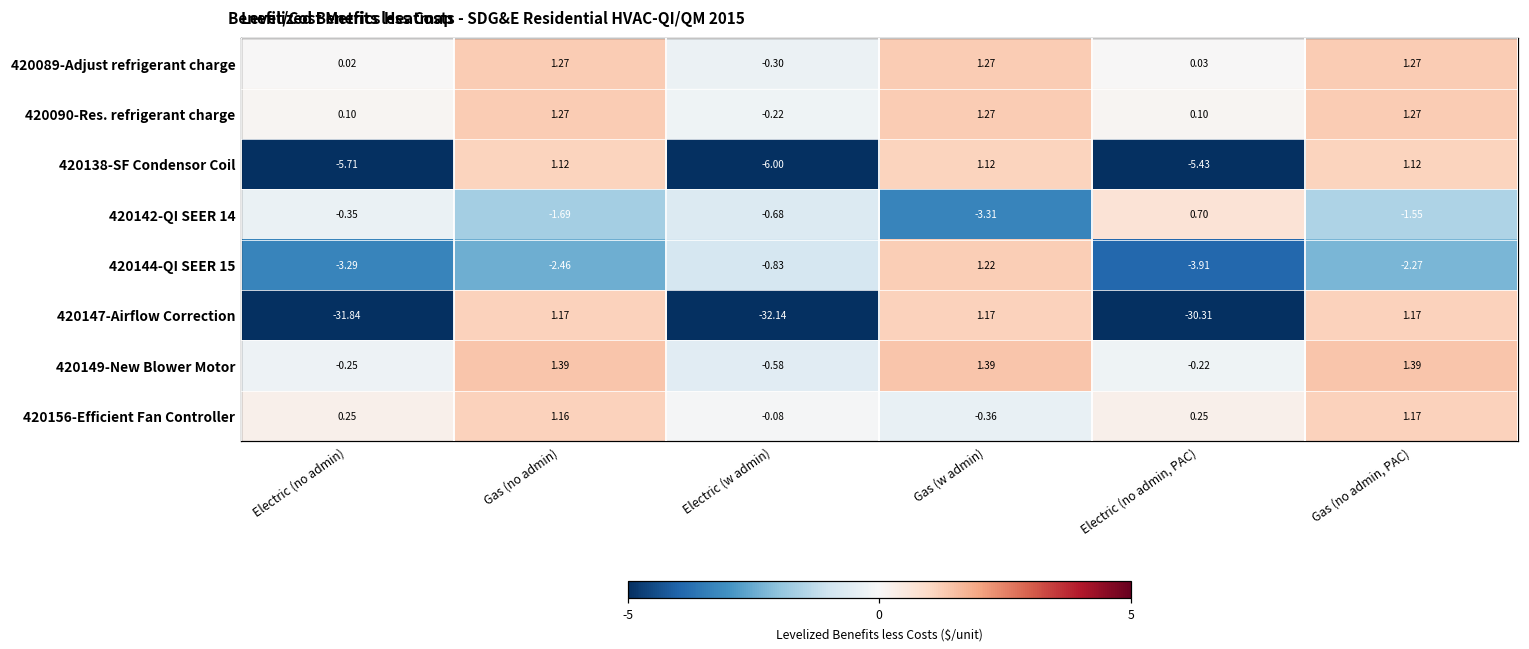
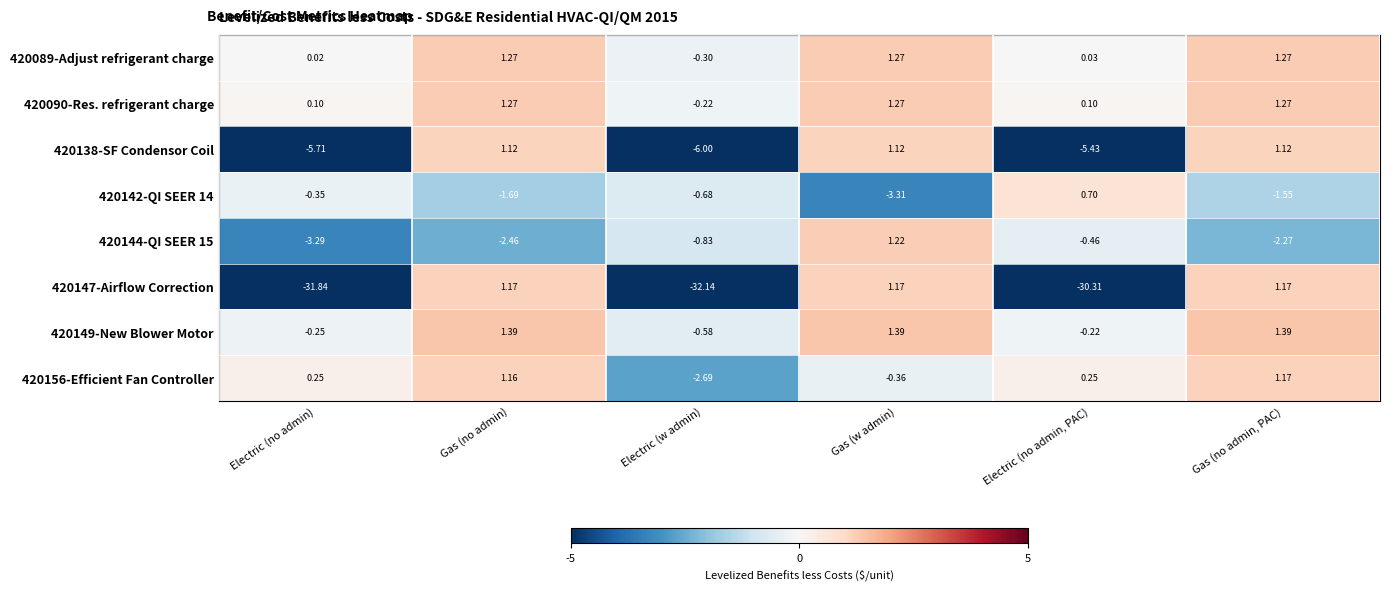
  {
    "420089-Adjust refrigerant charge": {
      "Electric (no admin)": 0.02,
      "Gas (no admin)": 1.27,
      "Electric (w admin)": -0.30,
      "Gas (w admin)": 1.27,
      "Electric (no admin, PAC)": 0.03,
      "Gas (no admin, PAC)": 1.27
    },
    "420090-Res. refrigerant charge": {
      "Electric (no admin)": 0.10,
      "Gas (no admin)": 1.27,
      "Electric (w admin)": -0.22,
      "Gas (w admin)": 1.27,
      "Electric (no admin, PAC)": 0.10,
      "Gas (no admin, PAC)": 1.27
    },
    "420138-SF Condensor Coil": {
      "Electric (no admin)": -5.71,
      "Gas (no admin)": 1.12,
      "Electric (w admin)": -6.00,
      "Gas (w admin)": 1.12,
      "Electric (no admin, PAC)": -5.43,
      "Gas (no admin, PAC)": 1.12
    },
    "420142-QI SEER 14": {
      "Electric (no admin)": -0.35,
      "Gas (no admin)": -1.69,
      "Electric (w admin)": -0.68,
      "Gas (w admin)": -3.31,
      "Electric (no admin, PAC)": 0.70,
      "Gas (no admin, PAC)": -1.55
    },
    "420144-QI SEER 15": {
      "Electric (no admin)": -3.29,
      "Gas (no admin)": -2.46,
      "Electric (w admin)": -0.83,
      "Gas (w admin)": 1.22,
-     "Electric (no admin, PAC)": -3.91,
+     "Electric (no admin, PAC)": -0.46,
      "Gas (no admin, PAC)": -2.27
    },
    "420147-Airflow Correction": {
      "Electric (no admin)": -31.84,
      "Gas (no admin)": 1.17,
      "Electric (w admin)": -32.14,
      "Gas (w admin)": 1.17,
      "Electric (no admin, PAC)": -30.31,
      "Gas (no admin, PAC)": 1.17
    },
    "420149-New Blower Motor": {
      "Electric (no admin)": -0.25,
      "Gas (no admin)": 1.39,
      "Electric (w admin)": -0.58,
      "Gas (w admin)": 1.39,
      "Electric (no admin, PAC)": -0.22,
      "Gas (no admin, PAC)": 1.39
    },
    "420156-Efficient Fan Controller": {
      "Electric (no admin)": 0.25,
      "Gas (no admin)": 1.16,
-     "Electric (w admin)": -0.08,
+     "Electric (w admin)": -2.69,
      "Gas (w admin)": -0.36,
      "Electric (no admin, PAC)": 0.25,
      "Gas (no admin, PAC)": 1.17
    }
  }
